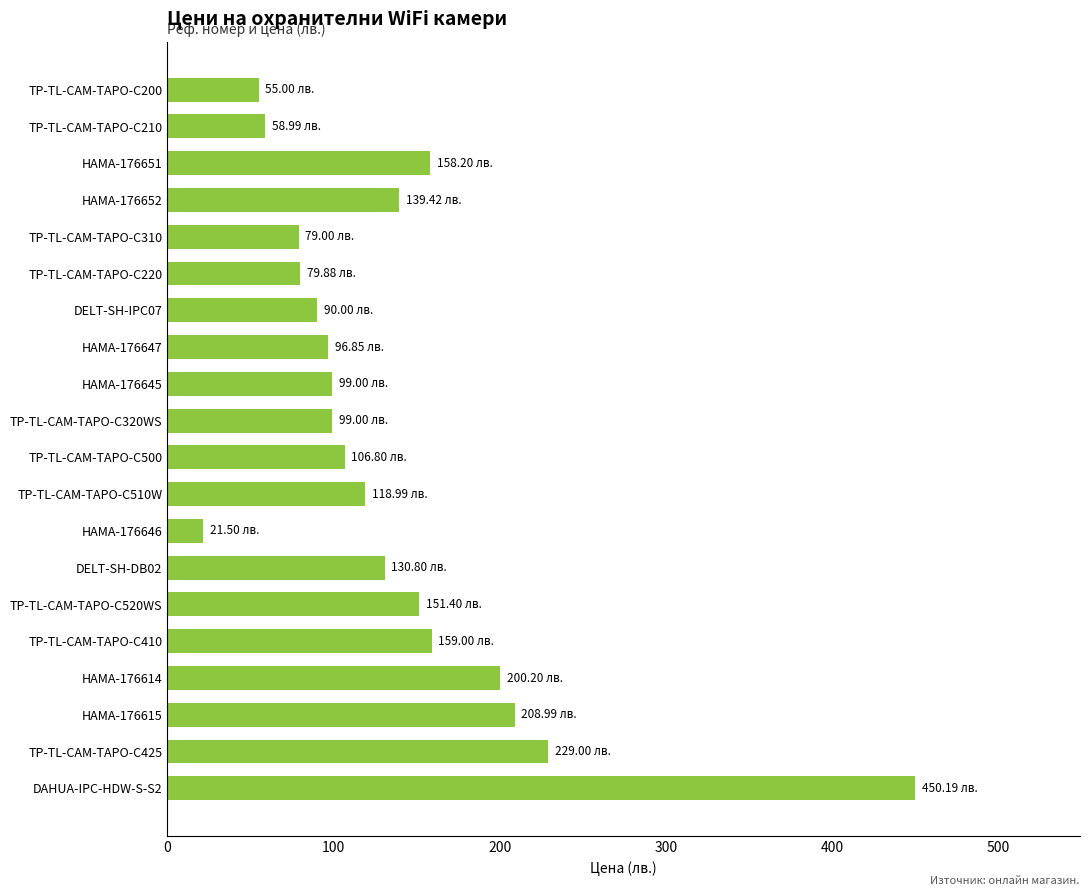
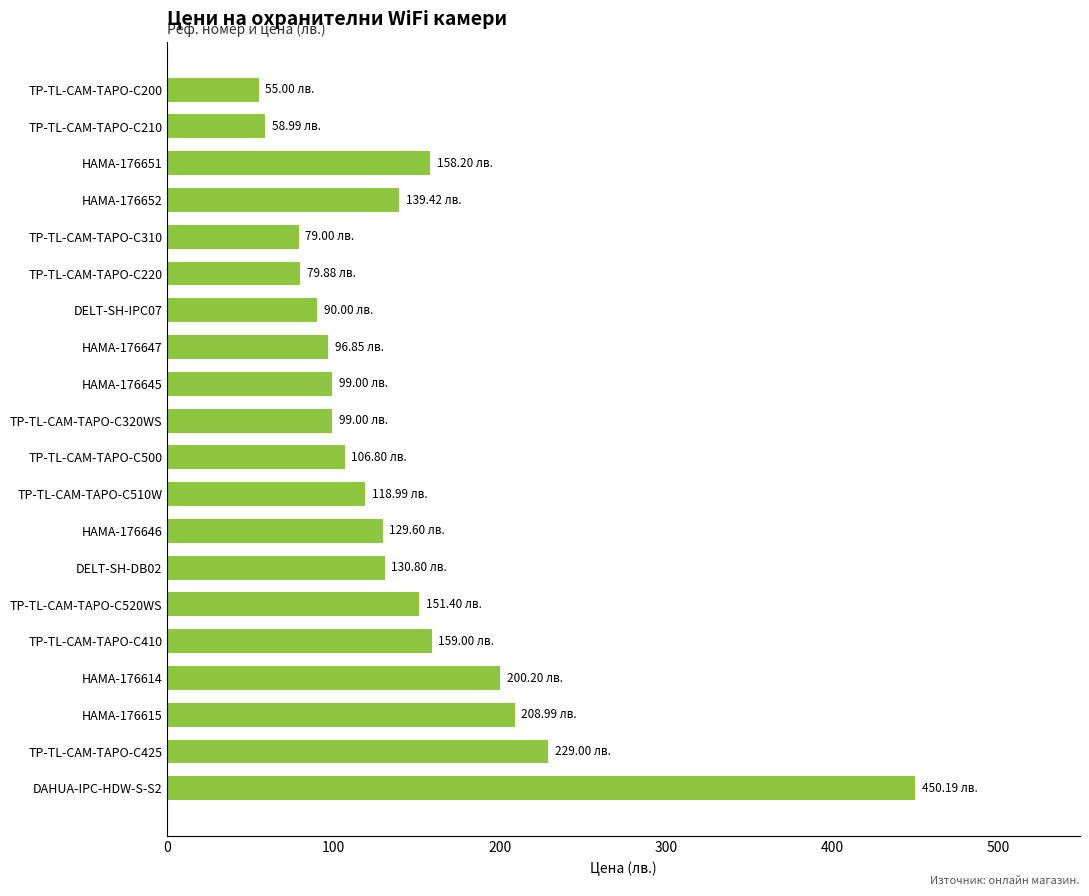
  {
    "TP-TL-CAM-TAPO-C200": 55.00,
    "TP-TL-CAM-TAPO-C210": 58.99,
    "HAMA-176651": 158.20,
    "HAMA-176652": 139.42,
    "TP-TL-CAM-TAPO-C310": 79.00,
    "TP-TL-CAM-TAPO-C220": 79.88,
    "DELT-SH-IPC07": 90.00,
    "HAMA-176647": 96.85,
    "HAMA-176645": 99.00,
    "TP-TL-CAM-TAPO-C320WS": 99.00,
    "TP-TL-CAM-TAPO-C500": 106.80,
    "TP-TL-CAM-TAPO-C510W": 118.99,
-   "HAMA-176646": 21.50,
+   "HAMA-176646": 129.60,
    "DELT-SH-DB02": 130.80,
    "TP-TL-CAM-TAPO-C520WS": 151.40,
    "TP-TL-CAM-TAPO-C410": 159.00,
    "HAMA-176614": 200.20,
    "HAMA-176615": 208.99,
    "TP-TL-CAM-TAPO-C425": 229.00,
    "DAHUA-IPC-HDW-S-S2": 450.19
  }
